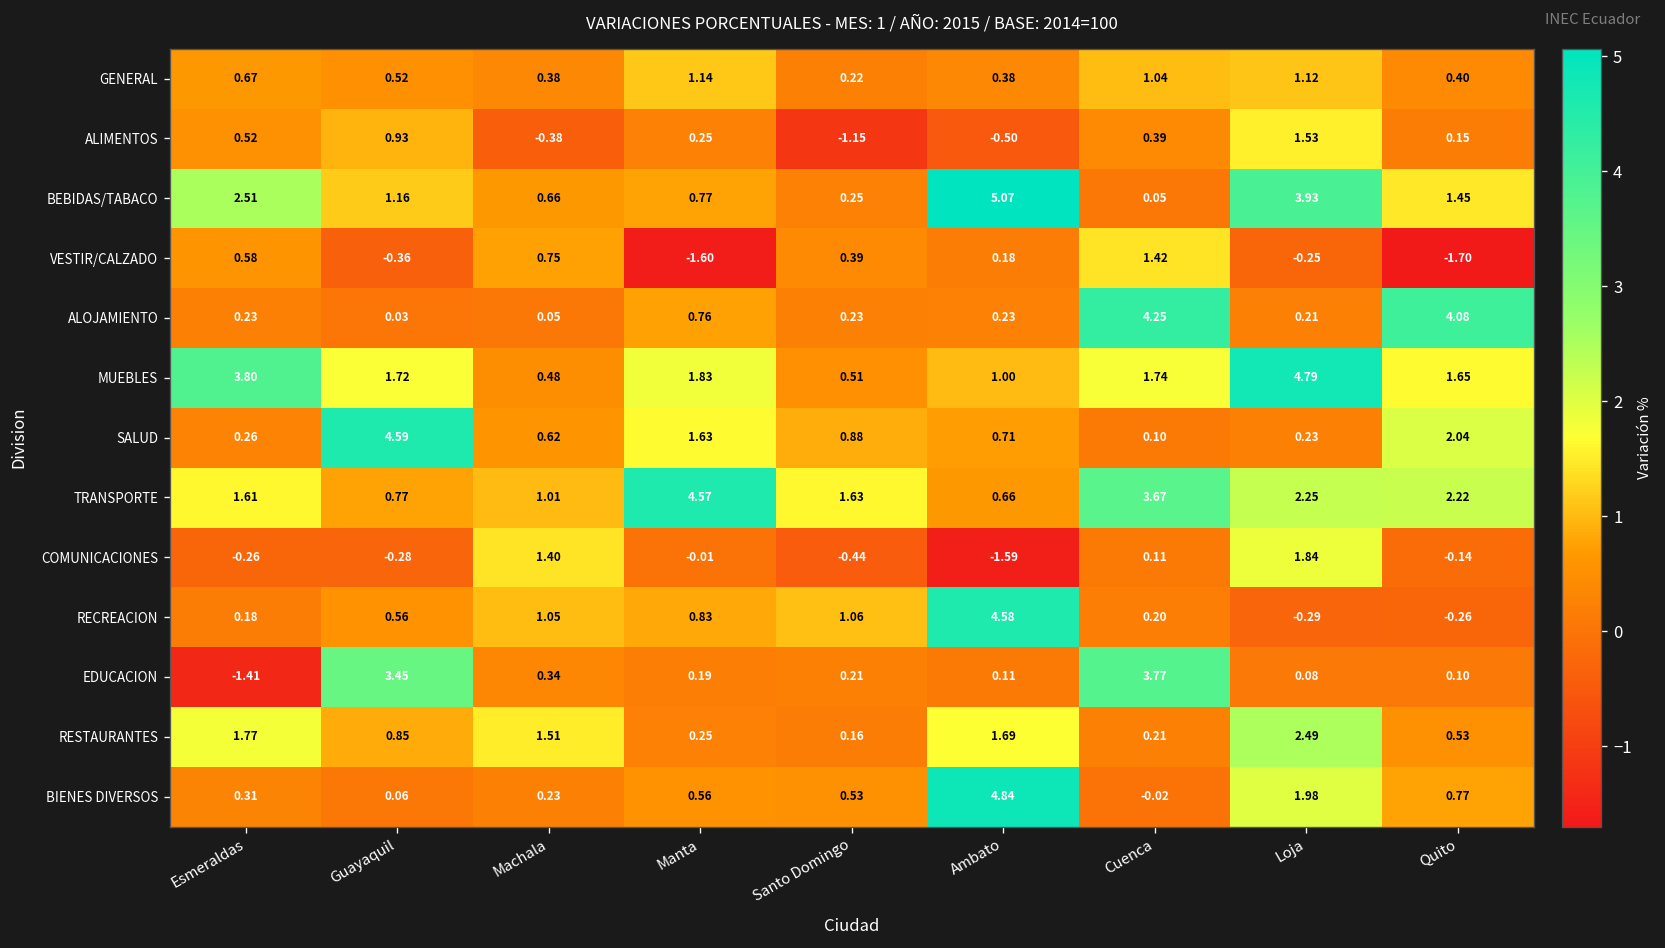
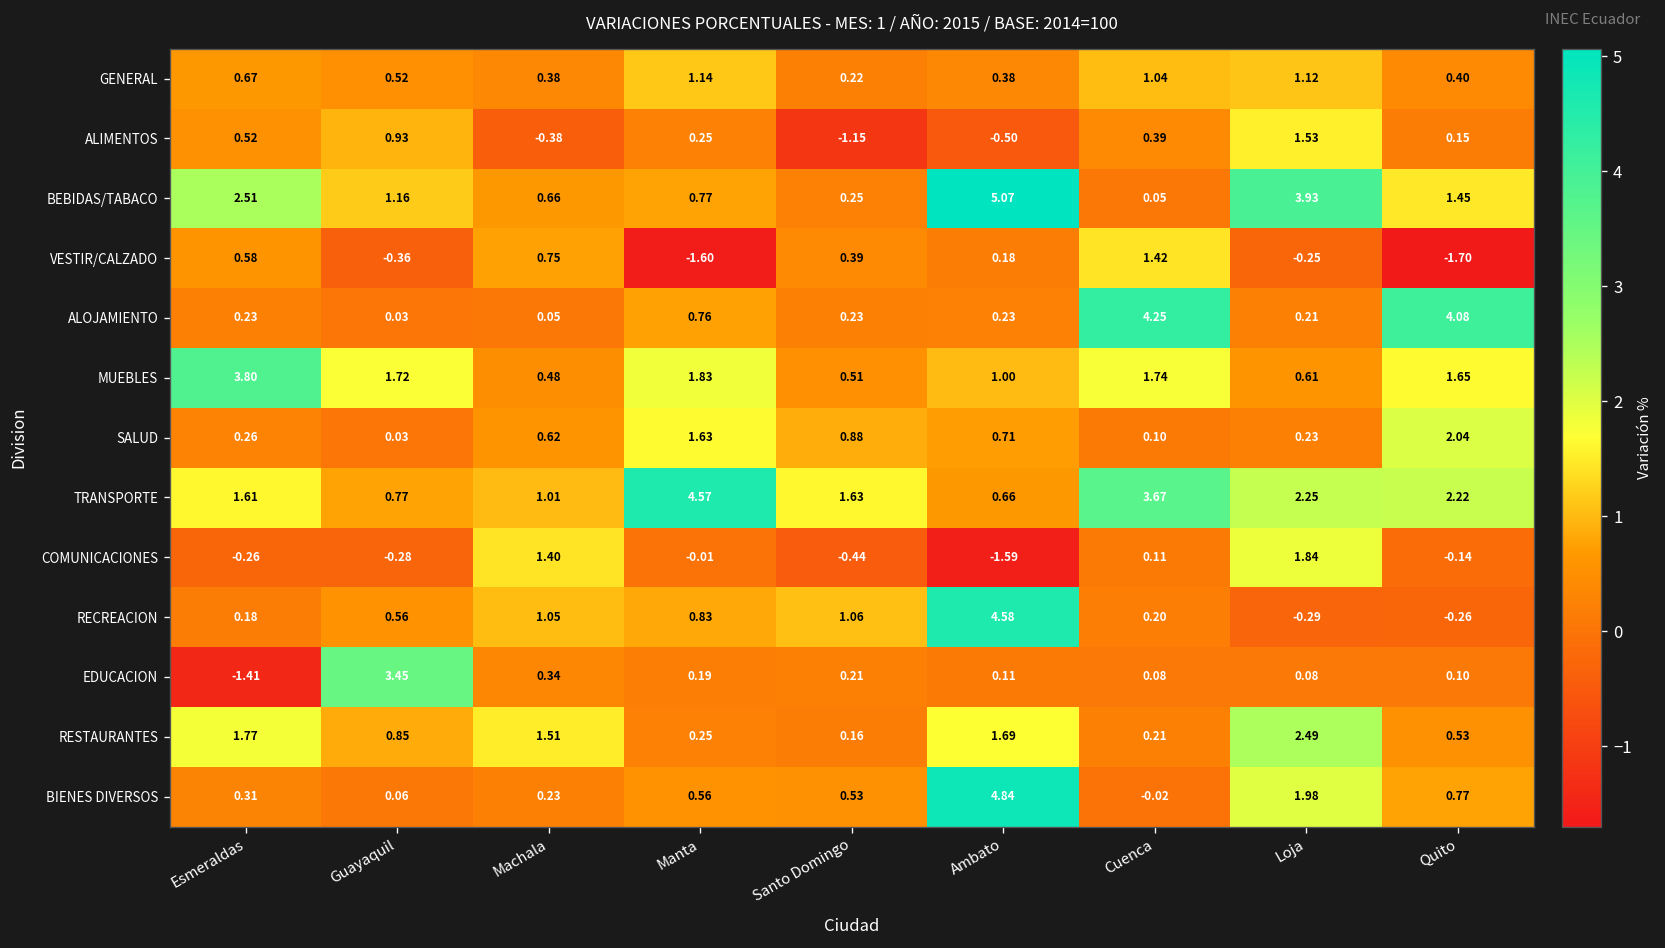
  {
    "GENERAL": {
      "Esmeraldas": 0.67,
      "Guayaquil": 0.52,
      "Machala": 0.38,
      "Manta": 1.14,
      "Santo Domingo": 0.22,
      "Ambato": 0.38,
      "Cuenca": 1.04,
      "Loja": 1.12,
      "Quito": 0.40
    },
    "ALIMENTOS": {
      "Esmeraldas": 0.52,
      "Guayaquil": 0.93,
      "Machala": -0.38,
      "Manta": 0.25,
      "Santo Domingo": -1.15,
      "Ambato": -0.50,
      "Cuenca": 0.39,
      "Loja": 1.53,
      "Quito": 0.15
    },
    "BEBIDAS/TABACO": {
      "Esmeraldas": 2.51,
      "Guayaquil": 1.16,
      "Machala": 0.66,
      "Manta": 0.77,
      "Santo Domingo": 0.25,
      "Ambato": 5.07,
      "Cuenca": 0.05,
      "Loja": 3.93,
      "Quito": 1.45
    },
    "VESTIR/CALZADO": {
      "Esmeraldas": 0.58,
      "Guayaquil": -0.36,
      "Machala": 0.75,
      "Manta": -1.60,
      "Santo Domingo": 0.39,
      "Ambato": 0.18,
      "Cuenca": 1.42,
      "Loja": -0.25,
      "Quito": -1.70
    },
    "ALOJAMIENTO": {
      "Esmeraldas": 0.23,
      "Guayaquil": 0.03,
      "Machala": 0.05,
      "Manta": 0.76,
      "Santo Domingo": 0.23,
      "Ambato": 0.23,
      "Cuenca": 4.25,
      "Loja": 0.21,
      "Quito": 4.08
    },
    "MUEBLES": {
      "Esmeraldas": 3.80,
      "Guayaquil": 1.72,
      "Machala": 0.48,
      "Manta": 1.83,
      "Santo Domingo": 0.51,
      "Ambato": 1.00,
      "Cuenca": 1.74,
-     "Loja": 4.79,
+     "Loja": 0.61,
      "Quito": 1.65
    },
    "SALUD": {
      "Esmeraldas": 0.26,
-     "Guayaquil": 4.59,
+     "Guayaquil": 0.03,
      "Machala": 0.62,
      "Manta": 1.63,
      "Santo Domingo": 0.88,
      "Ambato": 0.71,
      "Cuenca": 0.10,
      "Loja": 0.23,
      "Quito": 2.04
    },
    "TRANSPORTE": {
      "Esmeraldas": 1.61,
      "Guayaquil": 0.77,
      "Machala": 1.01,
      "Manta": 4.57,
      "Santo Domingo": 1.63,
      "Ambato": 0.66,
      "Cuenca": 3.67,
      "Loja": 2.25,
      "Quito": 2.22
    },
    "COMUNICACIONES": {
      "Esmeraldas": -0.26,
      "Guayaquil": -0.28,
      "Machala": 1.40,
      "Manta": -0.01,
      "Santo Domingo": -0.44,
      "Ambato": -1.59,
      "Cuenca": 0.11,
      "Loja": 1.84,
      "Quito": -0.14
    },
    "RECREACION": {
      "Esmeraldas": 0.18,
      "Guayaquil": 0.56,
      "Machala": 1.05,
      "Manta": 0.83,
      "Santo Domingo": 1.06,
      "Ambato": 4.58,
      "Cuenca": 0.20,
      "Loja": -0.29,
      "Quito": -0.26
    },
    "EDUCACION": {
      "Esmeraldas": -1.41,
      "Guayaquil": 3.45,
      "Machala": 0.34,
      "Manta": 0.19,
      "Santo Domingo": 0.21,
      "Ambato": 0.11,
-     "Cuenca": 3.77,
+     "Cuenca": 0.08,
      "Loja": 0.08,
      "Quito": 0.10
    },
    "RESTAURANTES": {
      "Esmeraldas": 1.77,
      "Guayaquil": 0.85,
      "Machala": 1.51,
      "Manta": 0.25,
      "Santo Domingo": 0.16,
      "Ambato": 1.69,
      "Cuenca": 0.21,
      "Loja": 2.49,
      "Quito": 0.53
    },
    "BIENES DIVERSOS": {
      "Esmeraldas": 0.31,
      "Guayaquil": 0.06,
      "Machala": 0.23,
      "Manta": 0.56,
      "Santo Domingo": 0.53,
      "Ambato": 4.84,
      "Cuenca": -0.02,
      "Loja": 1.98,
      "Quito": 0.77
    }
  }
